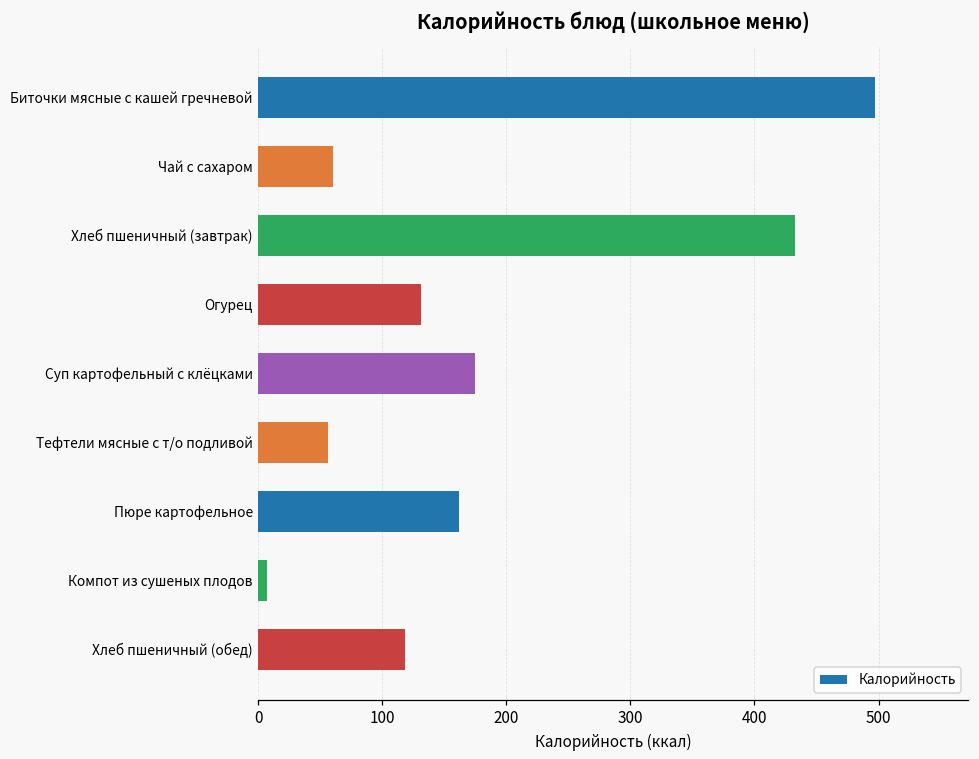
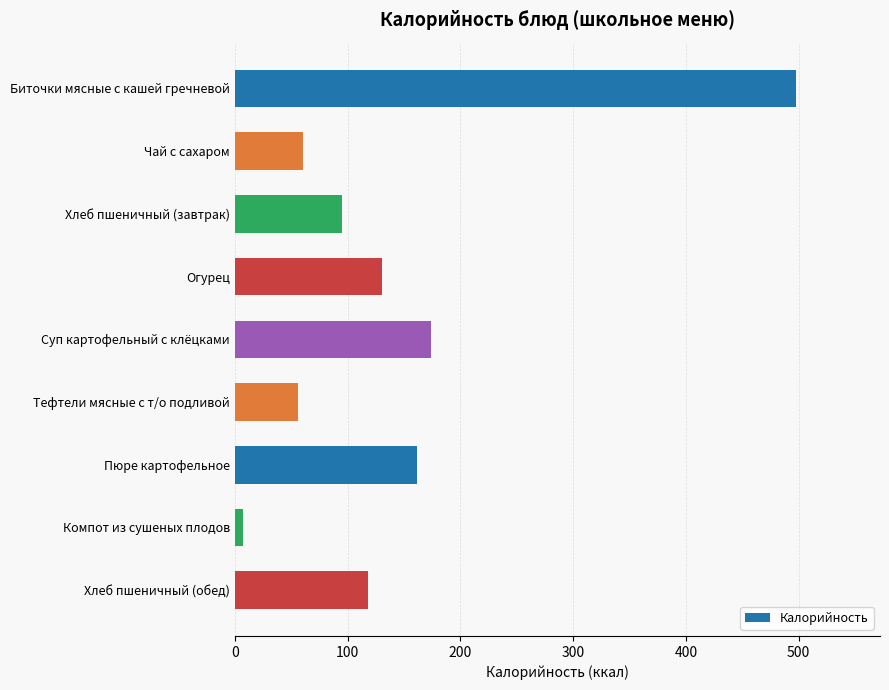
  {
    "Биточки мясные с кашей гречневой": 498,
    "Чай с сахаром": 61,
-   "Хлеб пшеничный (завтрак)": 433,
+   "Хлеб пшеничный (завтрак)": 95,
    "Огурец": 131,
    "Суп картофельный с клёцками": 174,
    "Тефтели мясные с т/о подливой": 56,
    "Пюре картофельное": 162,
    "Компот из сушеных плодов": 7,
    "Хлеб пшеничный (обед)": 118
  }
